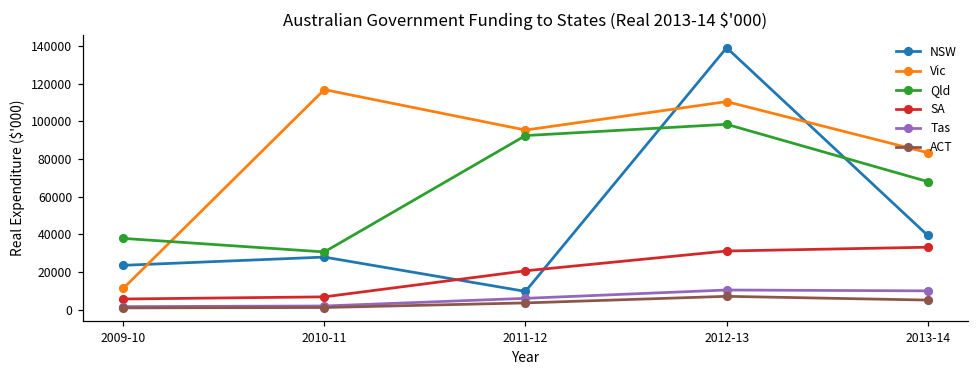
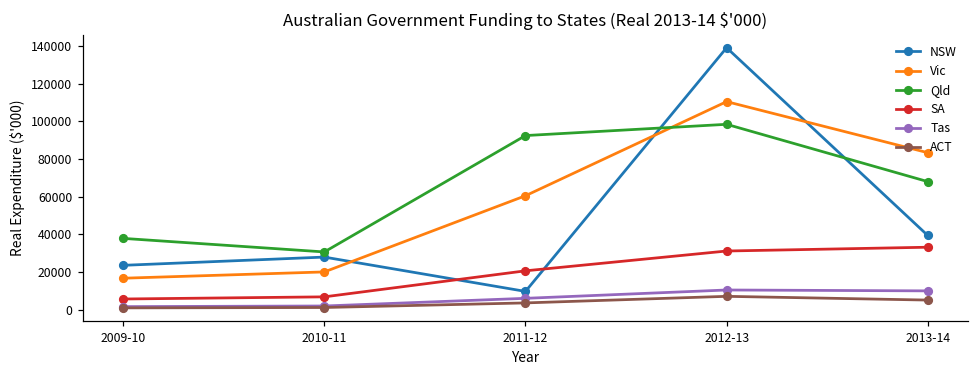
  {
    "NSW": {
      "2009-10": 24000,
      "2010-11": 28000,
      "2011-12": 10000,
      "2012-13": 139000,
      "2013-14": 39000
    },
    "Vic": {
-     "2009-10": 11000,
-     "2010-11": 117000,
-     "2011-12": 95000,
+     "2009-10": 17000,
+     "2010-11": 20000,
+     "2011-12": 60000,
      "2012-13": 110000,
      "2013-14": 83000
    },
    "Qld": {
      "2009-10": 38000,
      "2010-11": 31000,
      "2011-12": 92000,
      "2012-13": 98000,
      "2013-14": 68000
    },
    "SA": {
      "2009-10": 6000,
      "2010-11": 7000,
      "2011-12": 21000,
      "2012-13": 31000,
      "2013-14": 33000
    },
    "Tas": {
      "2011-12": 6000,
      "2012-13": 10000,
      "2013-14": 10000
    },
    "ACT": {
      "2011-12": 4000,
      "2012-13": 7000,
      "2013-14": 5000
    }
  }
